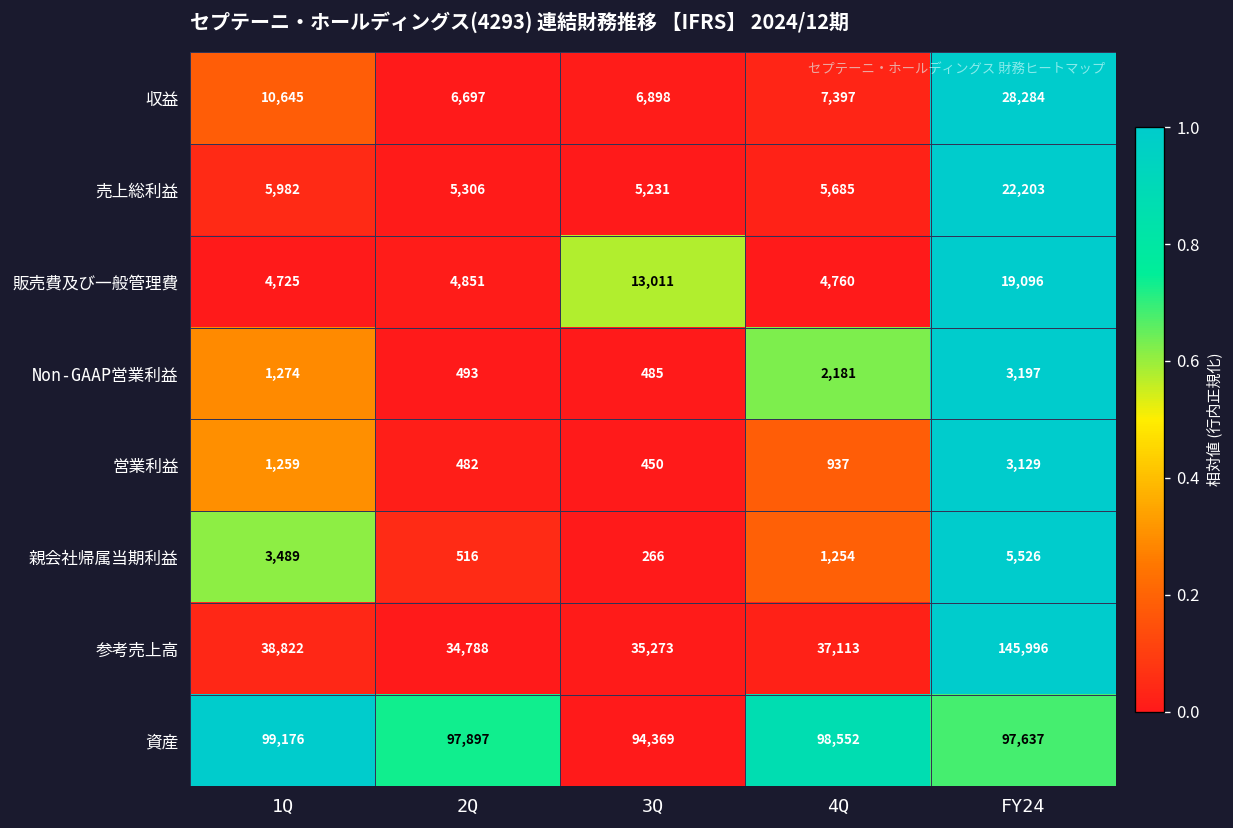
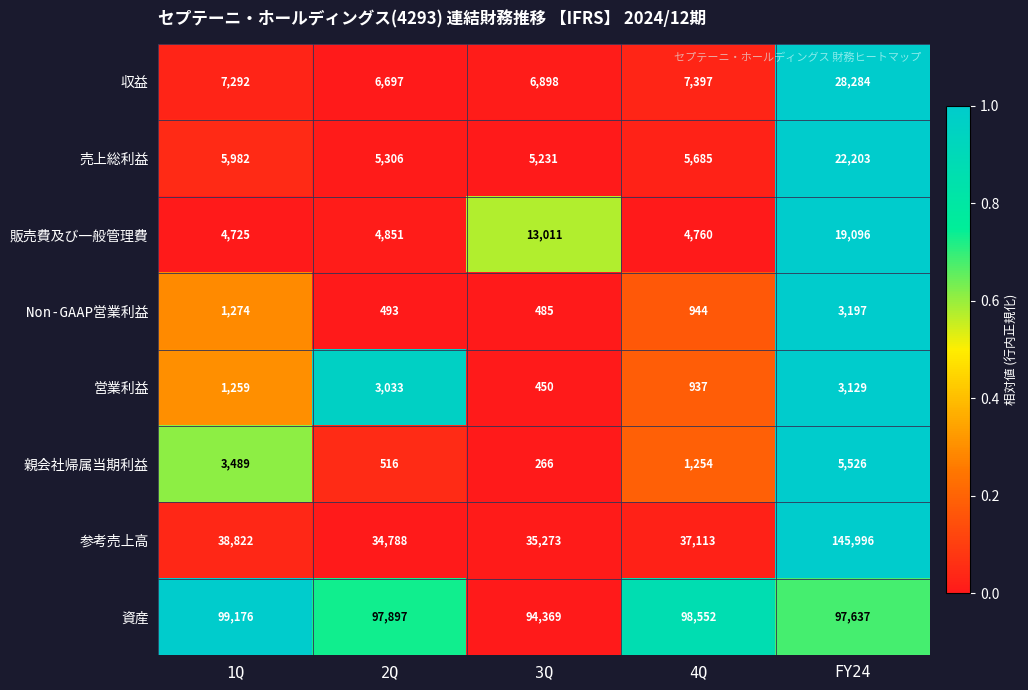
  {
    "収益": {
-     "1Q": "10,645",
+     "1Q": "7,292",
      "2Q": "6,697",
      "3Q": "6,898",
      "4Q": "7,397"
    },
    "売上総利益": {
      "1Q": "5,982",
      "2Q": "5,306",
      "3Q": "5,231",
      "4Q": "5,685",
      "FY24": "22,203"
    },
    "販売費及び一般管理費": {
      "1Q": "4,725",
      "2Q": "4,851",
      "3Q": "13,011",
      "4Q": "4,760",
      "FY24": "19,096"
    },
    "Non-GAAP営業利益": {
      "1Q": "1,274",
      "2Q": "493",
      "3Q": "485",
-     "4Q": "2,181",
+     "4Q": "944",
      "FY24": "3,197"
    },
    "営業利益": {
      "1Q": "1,259",
-     "2Q": "482",
+     "2Q": "3,033",
      "3Q": "450",
      "4Q": "937",
      "FY24": "3,129"
    },
    "親会社帰属当期利益": {
      "1Q": "3,489",
      "2Q": "516",
      "3Q": "266",
      "4Q": "1,254",
      "FY24": "5,526"
    },
    "参考売上高": {
      "1Q": "38,822",
      "2Q": "34,788",
      "3Q": "35,273",
      "4Q": "37,113",
      "FY24": "145,996"
    },
    "資産": {
      "1Q": "99,176",
      "2Q": "97,897",
      "3Q": "94,369",
      "4Q": "98,552",
      "FY24": "97,637"
    }
  }
